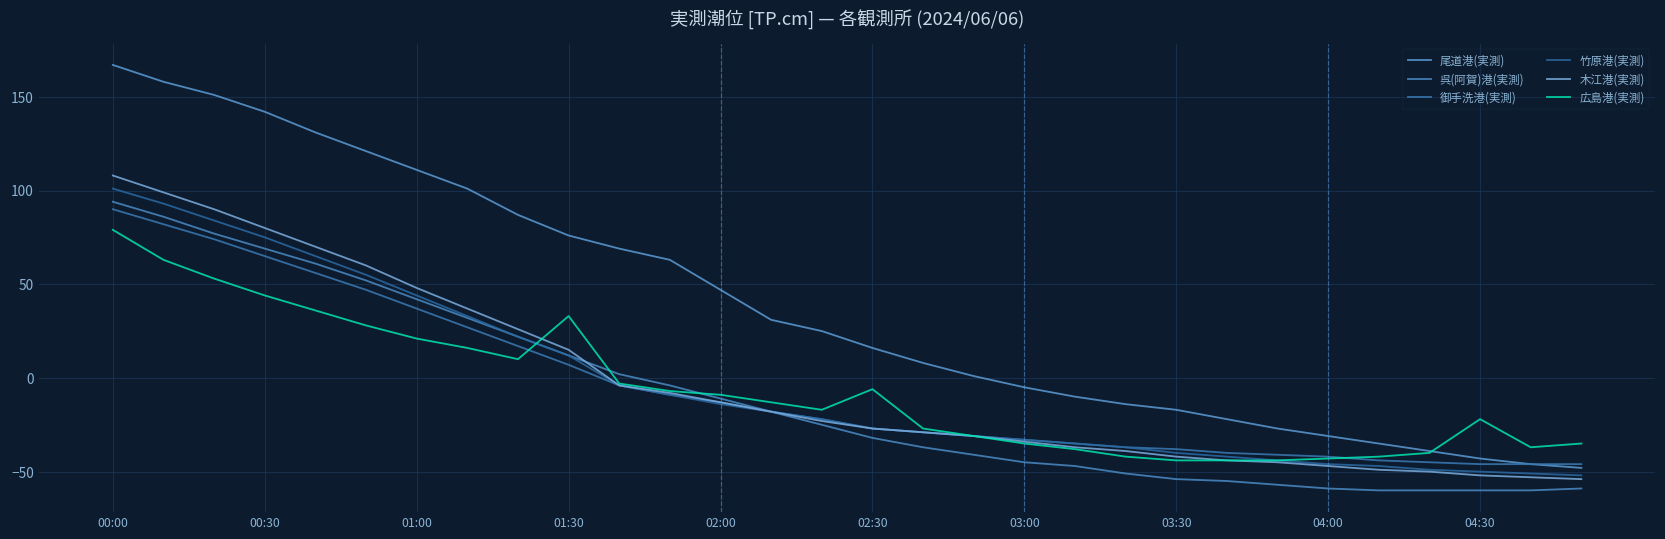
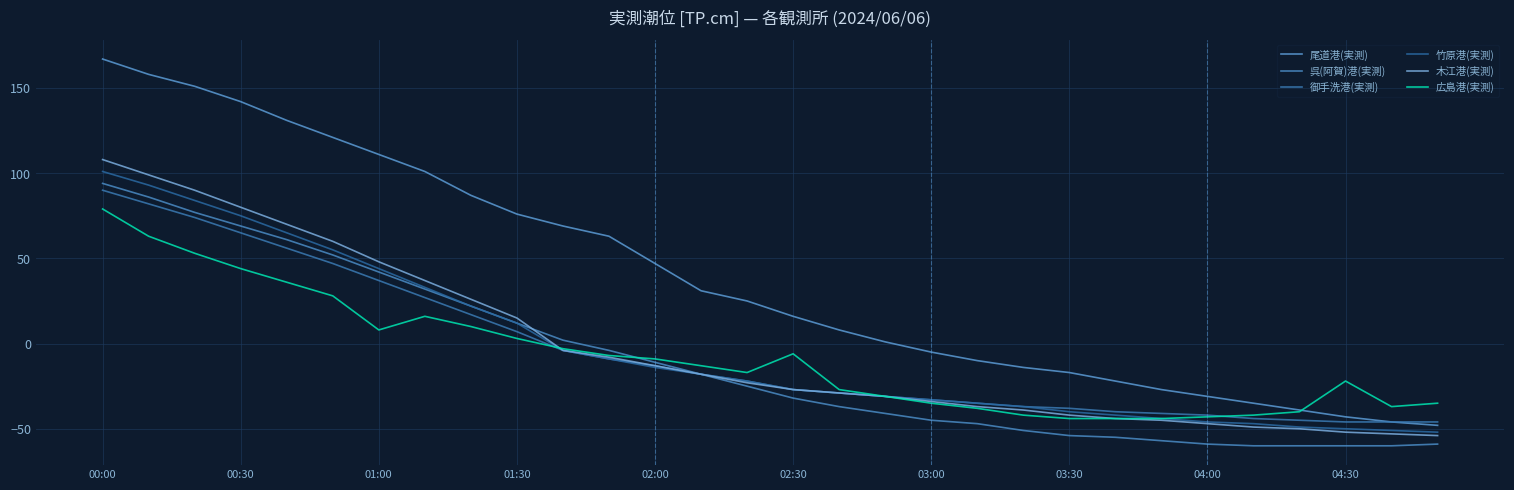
  {
    "広島港(実測)": {
      "00:00": 79,
      "00:30": 44,
-     "01:00": 21,
-     "01:30": 33,
+     "01:00": 8,
+     "01:30": 3,
      "02:00": -9,
      "02:30": -6,
      "03:30": -44,
      "04:30": -22
    }
  }
